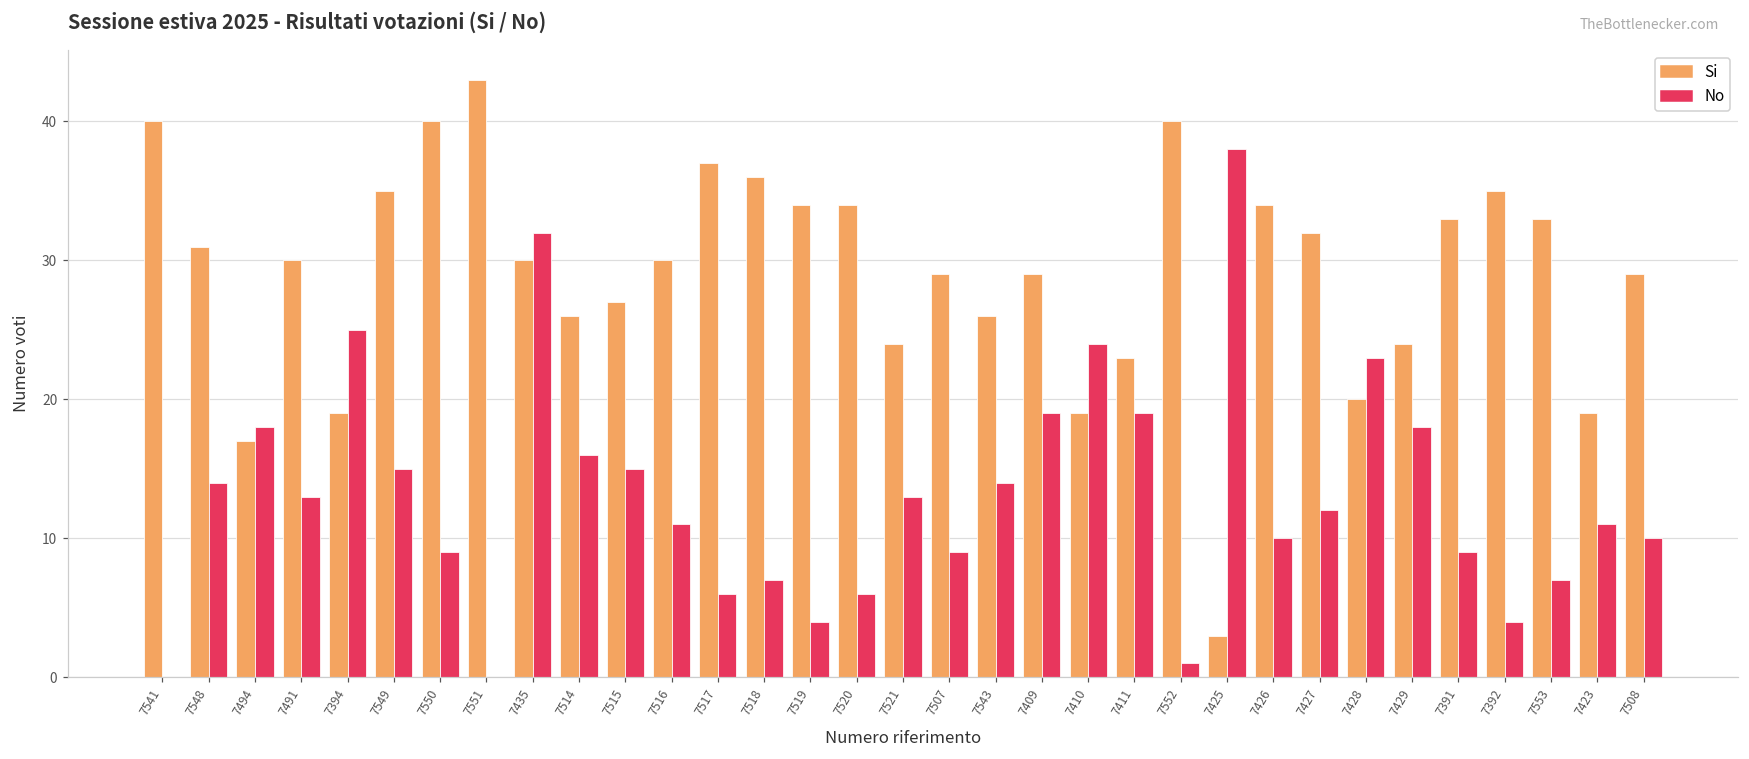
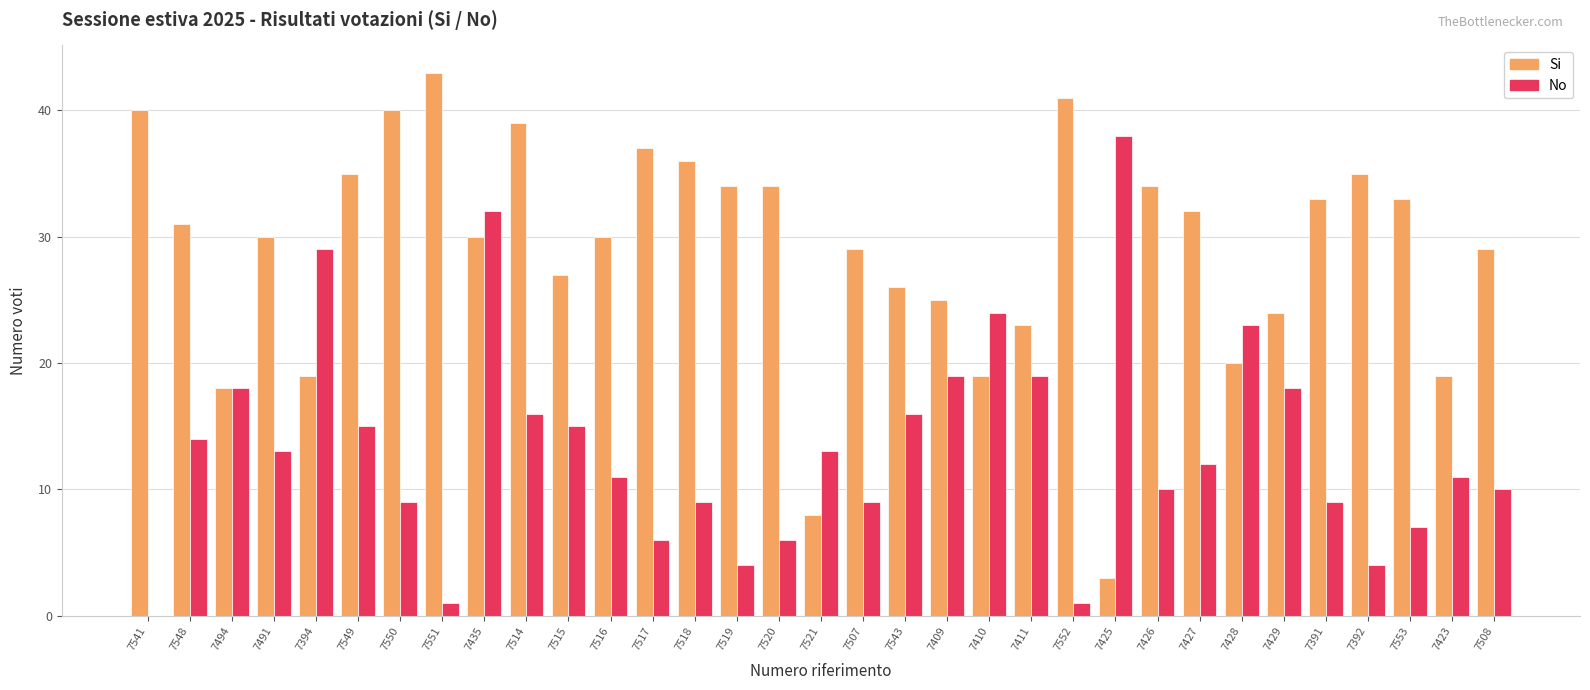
  {
    "Si": {
      "7541": 40,
      "7548": 31,
-     "7494": 17,
+     "7494": 18,
      "7491": 30,
      "7394": 19,
      "7549": 35,
      "7550": 40,
      "7551": 43,
      "7435": 30,
-     "7514": 26,
+     "7514": 39,
      "7515": 27,
      "7516": 30,
      "7517": 37,
      "7518": 36,
      "7519": 34,
      "7520": 34,
-     "7521": 24,
+     "7521": 8,
      "7507": 29,
      "7543": 26,
-     "7409": 29,
+     "7409": 25,
      "7410": 19,
      "7411": 23,
-     "7552": 40,
+     "7552": 41,
      "7425": 3,
      "7426": 34,
      "7427": 32,
      "7428": 20,
      "7429": 24,
      "7391": 33,
      "7392": 35,
      "7553": 33,
      "7423": 19,
      "7508": 29
    },
    "No": {
      "7541": 0,
      "7548": 14,
      "7494": 18,
      "7491": 13,
-     "7394": 25,
+     "7394": 29,
      "7549": 15,
      "7550": 9,
-     "7551": 0,
+     "7551": 1,
      "7435": 32,
      "7514": 16,
      "7515": 15,
      "7516": 11,
      "7517": 6,
-     "7518": 7,
+     "7518": 9,
      "7519": 4,
      "7520": 6,
      "7521": 13,
      "7507": 9,
-     "7543": 14,
+     "7543": 16,
      "7409": 19,
      "7410": 24,
      "7411": 19,
      "7552": 1,
      "7425": 38,
      "7426": 10,
      "7427": 12,
      "7428": 23,
      "7429": 18,
      "7391": 9,
      "7392": 4,
      "7553": 7,
      "7423": 11,
      "7508": 10
    }
  }
